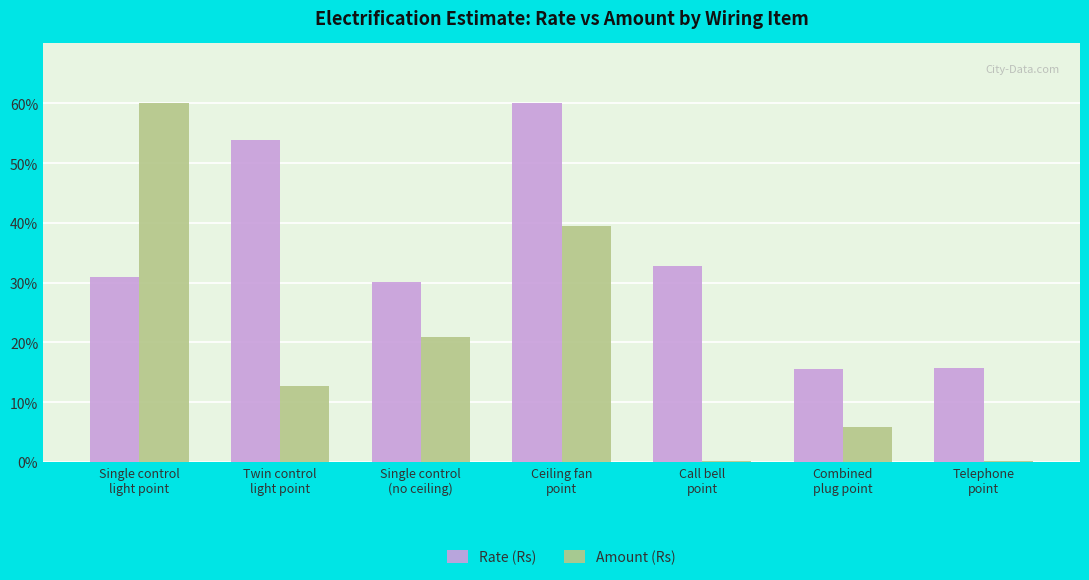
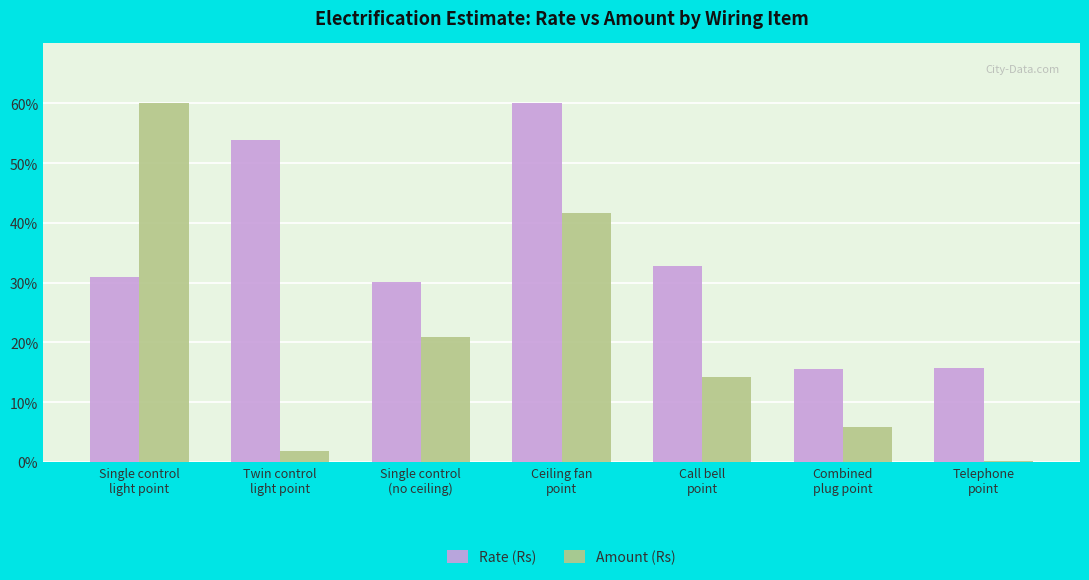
  {
    "Rate (Rs)": {
      "Single control light point": "31%",
      "Twin control light point": "54%",
      "Single control (no ceiling)": "30%",
      "Ceiling fan point": "60%",
      "Call bell point": "33%",
      "Combined plug point": "15%",
      "Telephone point": "16%"
    },
    "Amount (Rs)": {
      "Single control light point": "60%",
-     "Twin control light point": "13%",
+     "Twin control light point": "2%",
      "Single control (no ceiling)": "21%",
-     "Ceiling fan point": "39%",
-     "Call bell point": "0%",
+     "Ceiling fan point": "42%",
+     "Call bell point": "14%",
      "Combined plug point": "6%"
    }
  }
